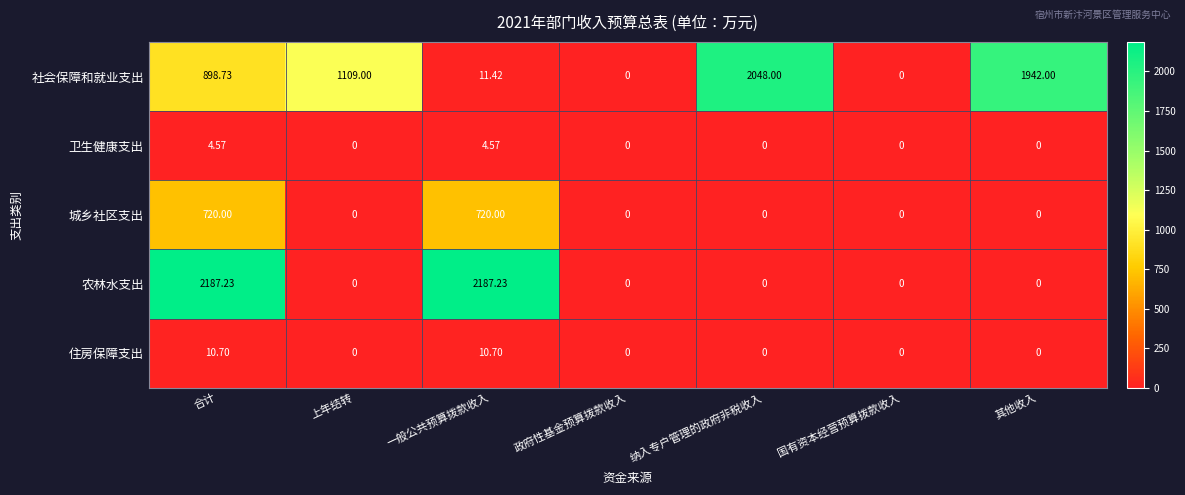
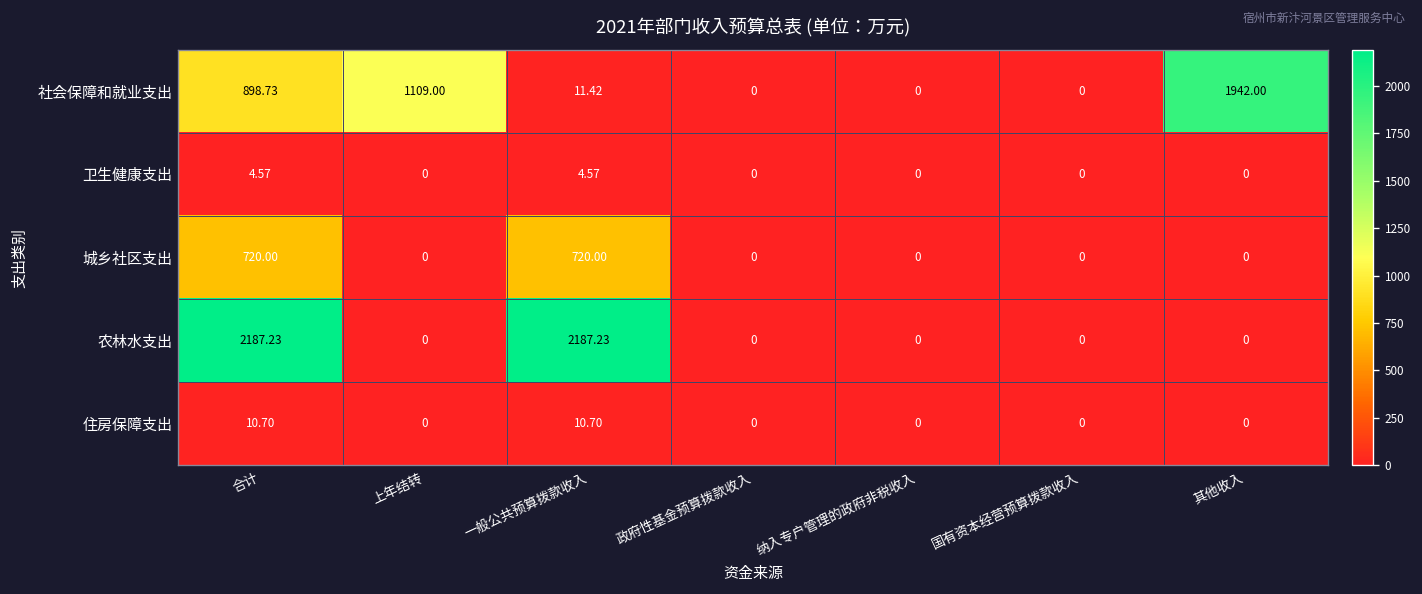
  {
    "社会保障和就业支出": {
      "合计": 898.73,
      "上年结转": 1109.00,
      "一般公共预算拨款收入": 11.42,
      "政府性基金预算拨款收入": 0,
-     "纳入专户管理的政府非税收入": 2048.00,
+     "纳入专户管理的政府非税收入": 0,
      "国有资本经营预算拨款收入": 0,
      "其他收入": 1942.00
    },
    "卫生健康支出": {
      "合计": 4.57,
      "上年结转": 0,
      "一般公共预算拨款收入": 4.57,
      "政府性基金预算拨款收入": 0,
      "纳入专户管理的政府非税收入": 0,
      "国有资本经营预算拨款收入": 0,
      "其他收入": 0
    },
    "城乡社区支出": {
      "合计": 720.00,
      "上年结转": 0,
      "一般公共预算拨款收入": 720.00,
      "政府性基金预算拨款收入": 0,
      "纳入专户管理的政府非税收入": 0,
      "国有资本经营预算拨款收入": 0,
      "其他收入": 0
    },
    "农林水支出": {
      "合计": 2187.23,
      "上年结转": 0,
      "一般公共预算拨款收入": 2187.23,
      "政府性基金预算拨款收入": 0,
      "纳入专户管理的政府非税收入": 0,
      "国有资本经营预算拨款收入": 0,
      "其他收入": 0
    },
    "住房保障支出": {
      "合计": 10.70,
      "上年结转": 0,
      "一般公共预算拨款收入": 10.70,
      "政府性基金预算拨款收入": 0,
      "纳入专户管理的政府非税收入": 0,
      "国有资本经营预算拨款收入": 0,
      "其他收入": 0
    }
  }
